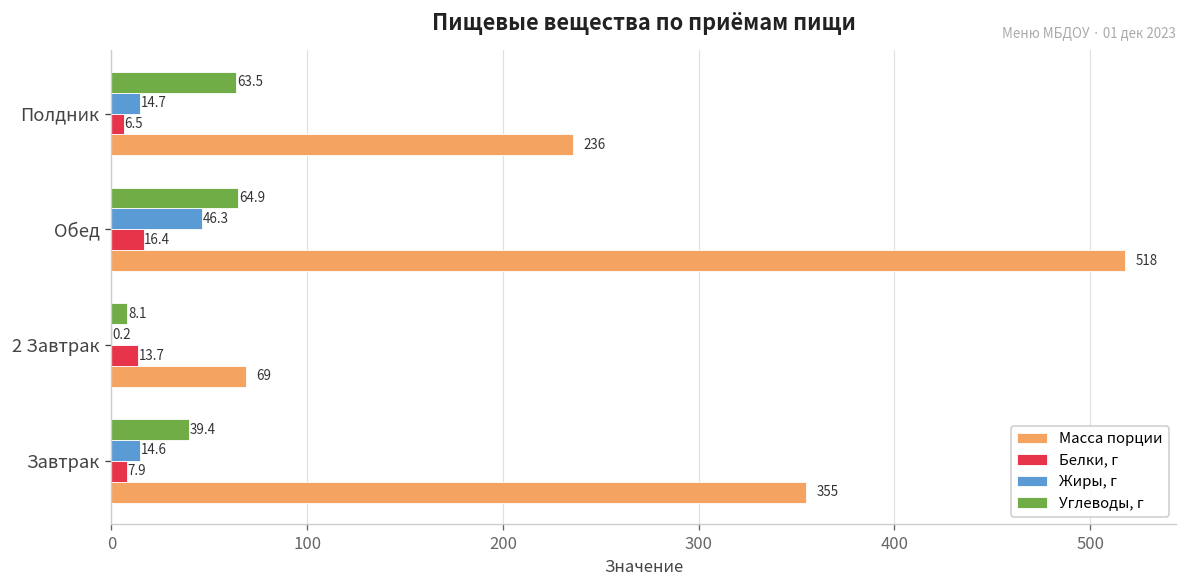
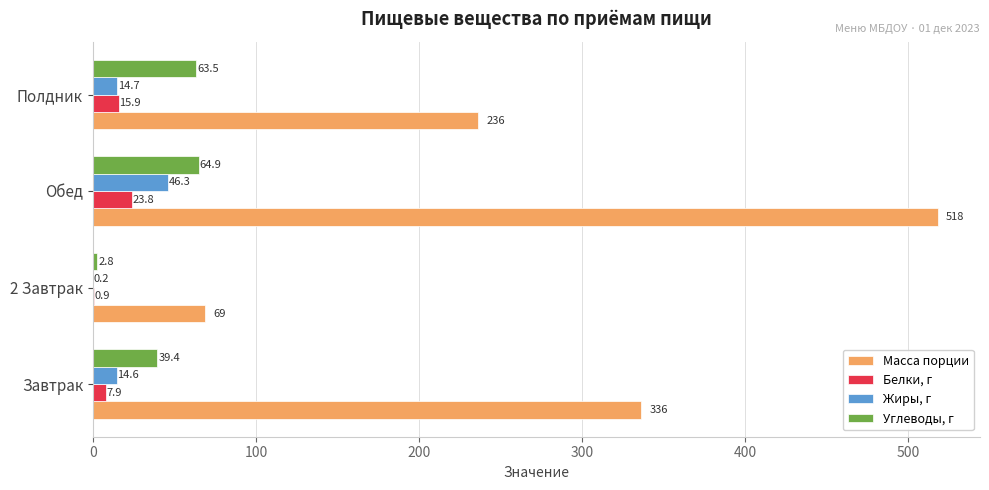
  {
    "Масса порции": {
      "Полдник": 236,
      "Обед": 518,
      "2 Завтрак": 69,
-     "Завтрак": 355
+     "Завтрак": 336
    },
    "Белки, г": {
-     "Полдник": 6.5,
-     "Обед": 16.4,
-     "2 Завтрак": 13.7,
+     "Полдник": 15.9,
+     "Обед": 23.8,
+     "2 Завтрак": 0.9,
      "Завтрак": 7.9
    },
    "Жиры, г": {
      "Полдник": 14.7,
      "Обед": 46.3,
      "2 Завтрак": 0.2,
      "Завтрак": 14.6
    },
    "Углеводы, г": {
      "Полдник": 63.5,
      "Обед": 64.9,
-     "2 Завтрак": 8.1,
+     "2 Завтрак": 2.8,
      "Завтрак": 39.4
    }
  }
